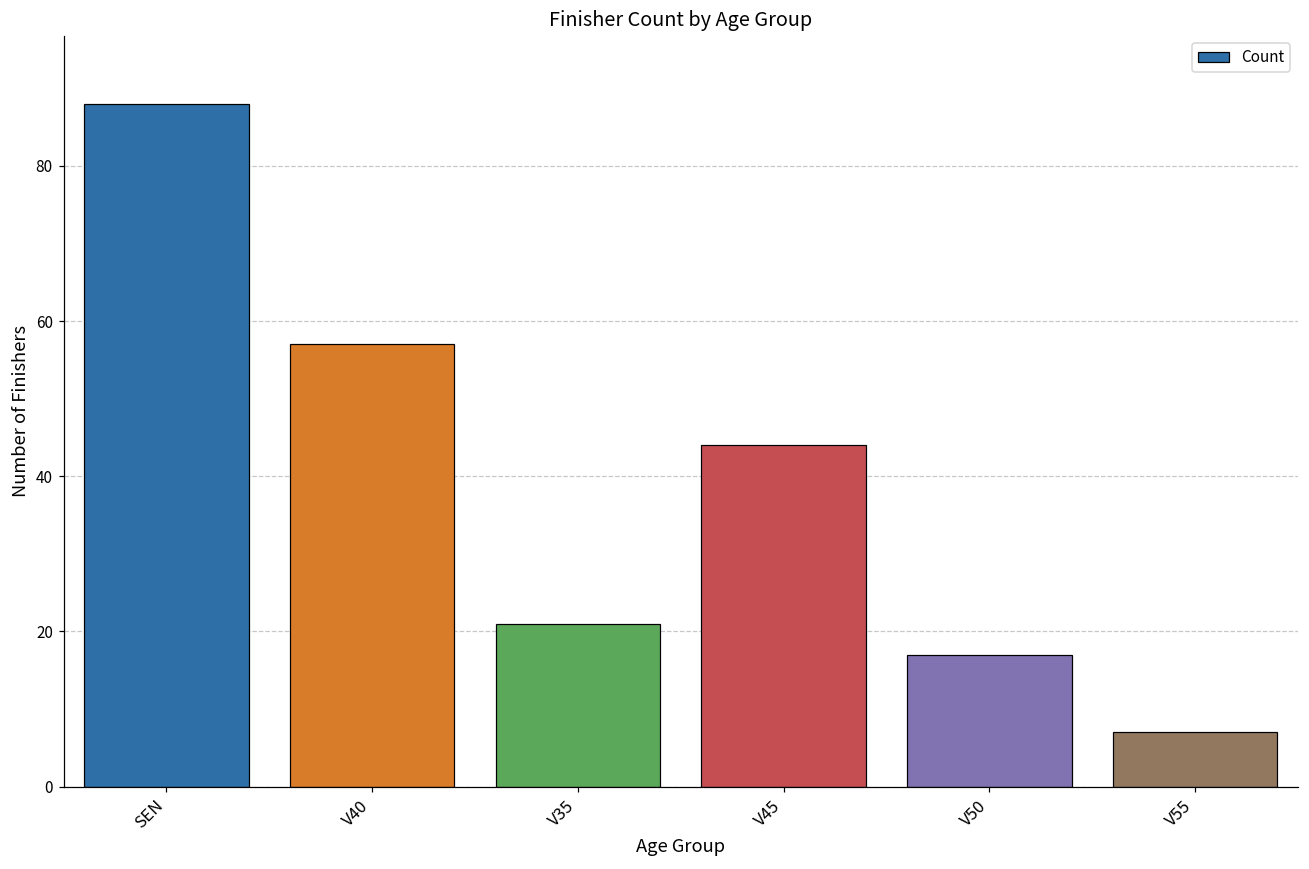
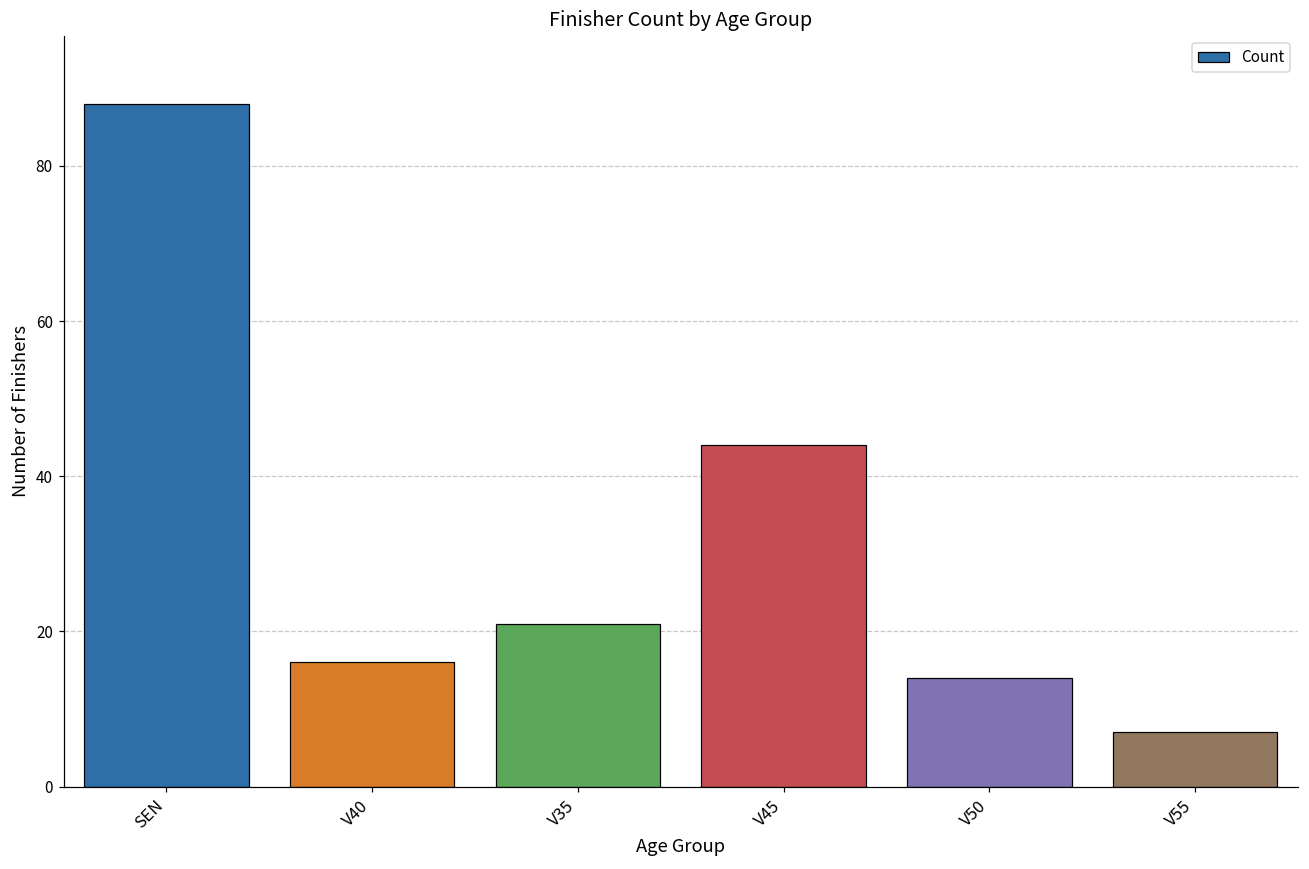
  {
    "SEN": 88,
-   "V40": 57,
+   "V40": 16,
    "V35": 21,
    "V45": 44,
-   "V50": 17,
+   "V50": 14,
    "V55": 7
  }
